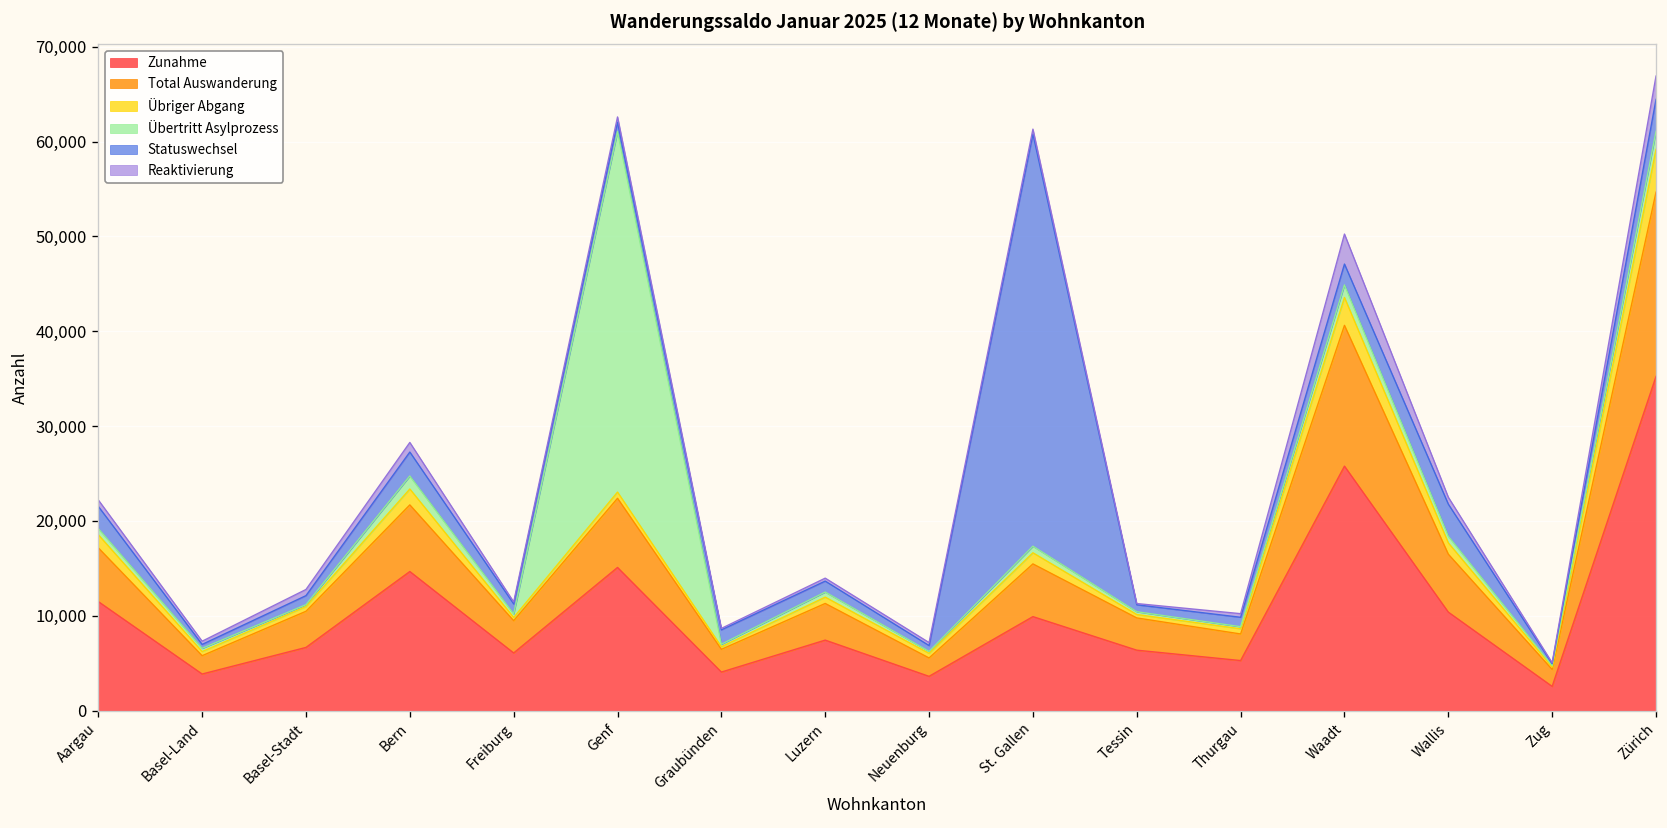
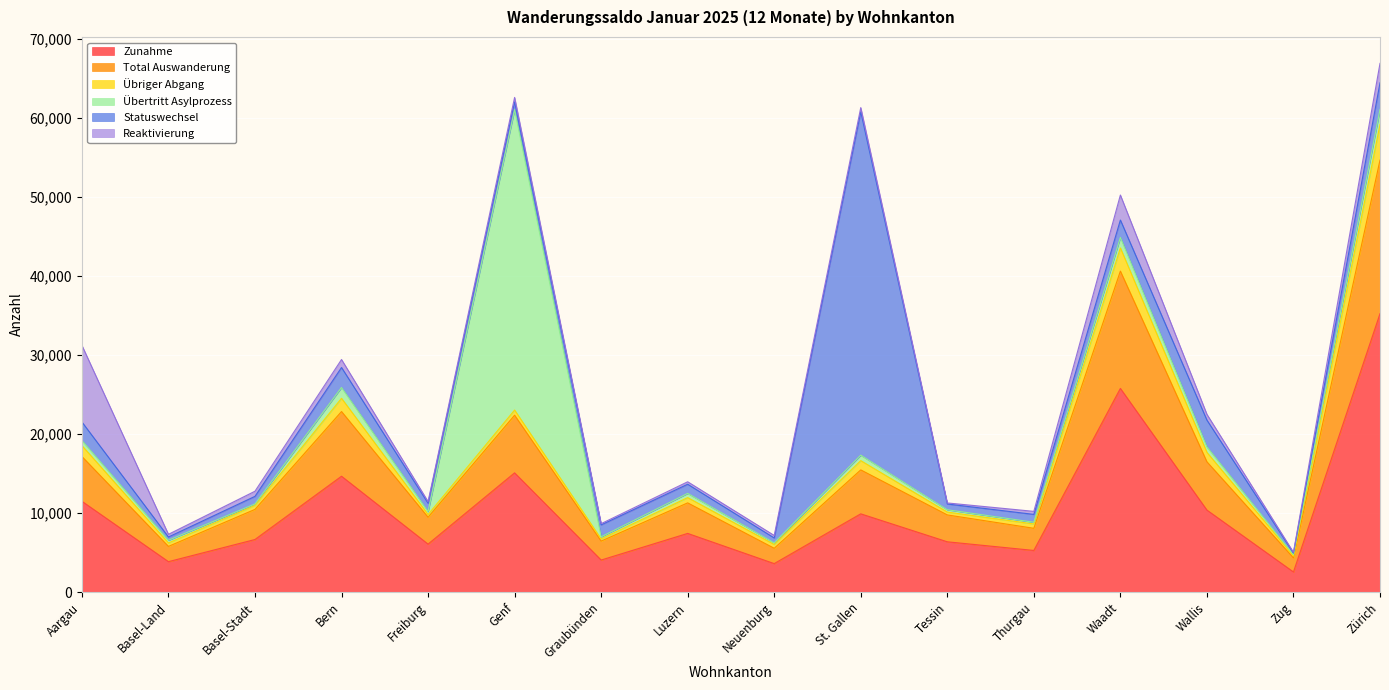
  {
    "Zunahme": {
      "Aargau": "11,000",
      "Basel-Land": "4,000",
      "Basel-Stadt": "7,000",
      "Bern": "15,000",
      "Freiburg": "6,000",
      "Genf": "15,000",
      "Graubünden": "4,000",
      "Luzern": "7,000",
      "Neuenburg": "4,000",
      "St. Gallen": "10,000",
      "Tessin": "6,000",
      "Thurgau": "5,000",
      "Waadt": "26,000",
      "Wallis": "10,000",
      "Zug": "3,000",
      "Zürich": "35,000"
    },
    "Total Auswanderung": {
      "Aargau": "6,000",
      "Basel-Land": "2,000",
      "Basel-Stadt": "4,000",
-     "Bern": "7,000",
+     "Bern": "8,000",
      "Freiburg": "3,000",
      "Genf": "7,000",
      "Luzern": "4,000",
      "Neuenburg": "2,000",
      "St. Gallen": "6,000",
      "Tessin": "3,000",
      "Thurgau": "3,000",
      "Waadt": "15,000",
      "Wallis": "6,000",
      "Zürich": "19,000"
    },
    "Übriger Abgang": {
      "Aargau": "1,000",
      "Basel-Land": "0",
      "Bern": "2,000",
      "Freiburg": "0",
      "Genf": "1,000",
      "Luzern": "1,000",
      "St. Gallen": "1,000",
      "Waadt": "3,000",
      "Wallis": "1,000",
      "Zürich": "5,000"
    },
    "Übertritt Asylprozess": {
      "Aargau": "1,000",
      "Basel-Land": "0",
      "Bern": "1,000",
      "Freiburg": "0",
      "Genf": "38,000",
      "Luzern": "1,000",
      "St. Gallen": "1,000",
      "Waadt": "1,000",
      "Wallis": "1,000",
      "Zürich": "2,000"
    },
    "Statuswechsel": {
      "Aargau": "2,000",
      "Basel-Land": "0",
      "Basel-Stadt": "1,000",
      "Bern": "3,000",
      "Genf": "1,000",
      "St. Gallen": "43,000",
      "Thurgau": "1,000",
      "Waadt": "2,000",
      "Wallis": "3,000",
      "Zürich": "3,000"
    },
    "Reaktivierung": {
-     "Aargau": "1,000",
+     "Aargau": "10,000",
      "Basel-Land": "0",
      "Basel-Stadt": "1,000",
      "Bern": "1,000",
      "Genf": "1,000",
      "St. Gallen": "1,000",
      "Thurgau": "0",
      "Waadt": "3,000",
      "Wallis": "1,000",
      "Zürich": "2,000"
    }
  }
